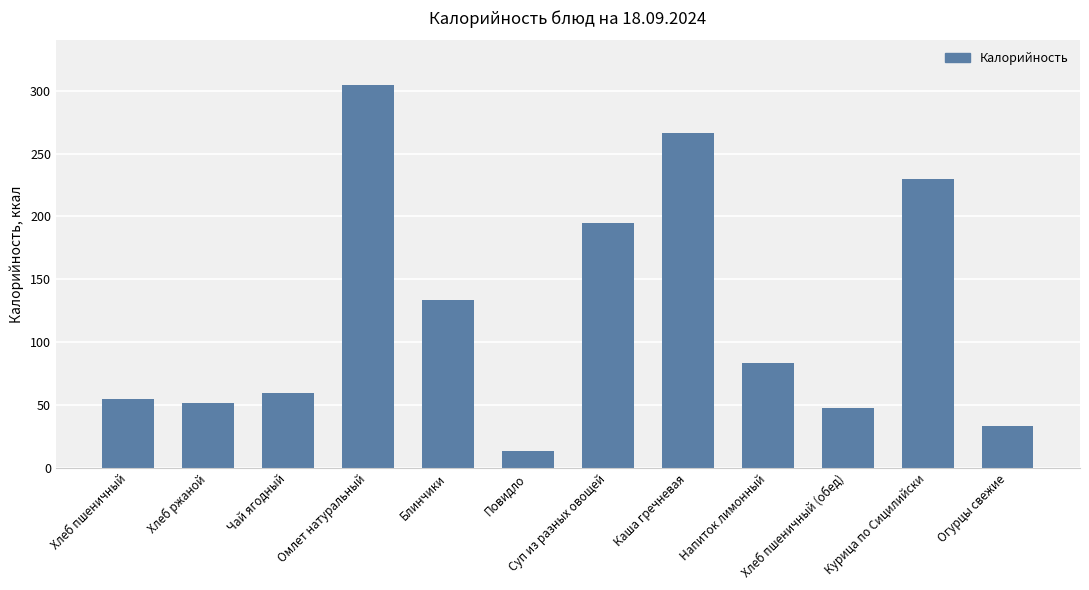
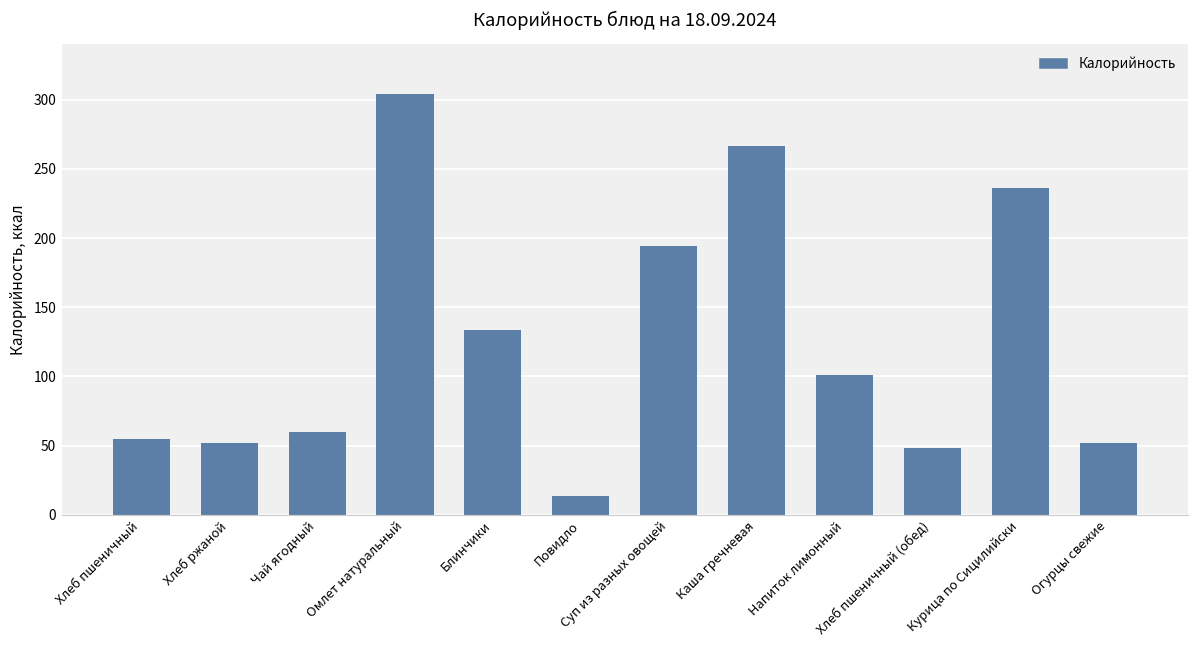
  {
    "Хлеб пшеничный": 55,
    "Хлеб ржаной": 52,
    "Чай ягодный": 60,
    "Омлет натуральный": 304,
    "Блинчики": 133,
    "Повидло": 14,
    "Суп из разных овощей": 195,
    "Каша гречневая": 267,
-   "Напиток лимонный": 83,
+   "Напиток лимонный": 101,
    "Хлеб пшеничный (обед)": 48,
-   "Курица по Сицилийски": 230,
-   "Огурцы свежие": 33
+   "Курица по Сицилийски": 236,
+   "Огурцы свежие": 52
  }
